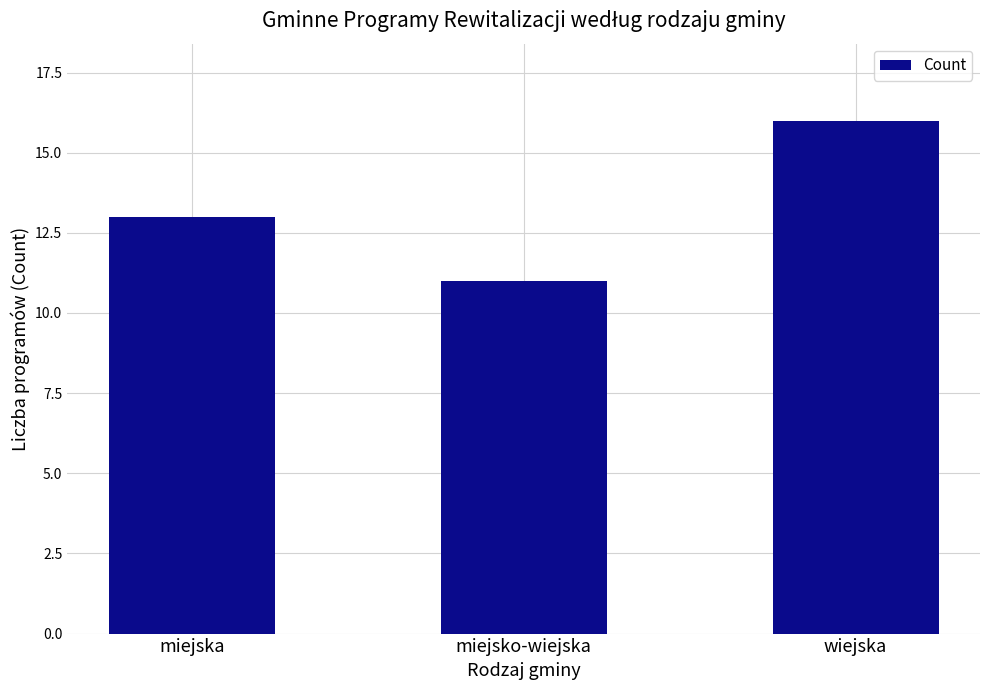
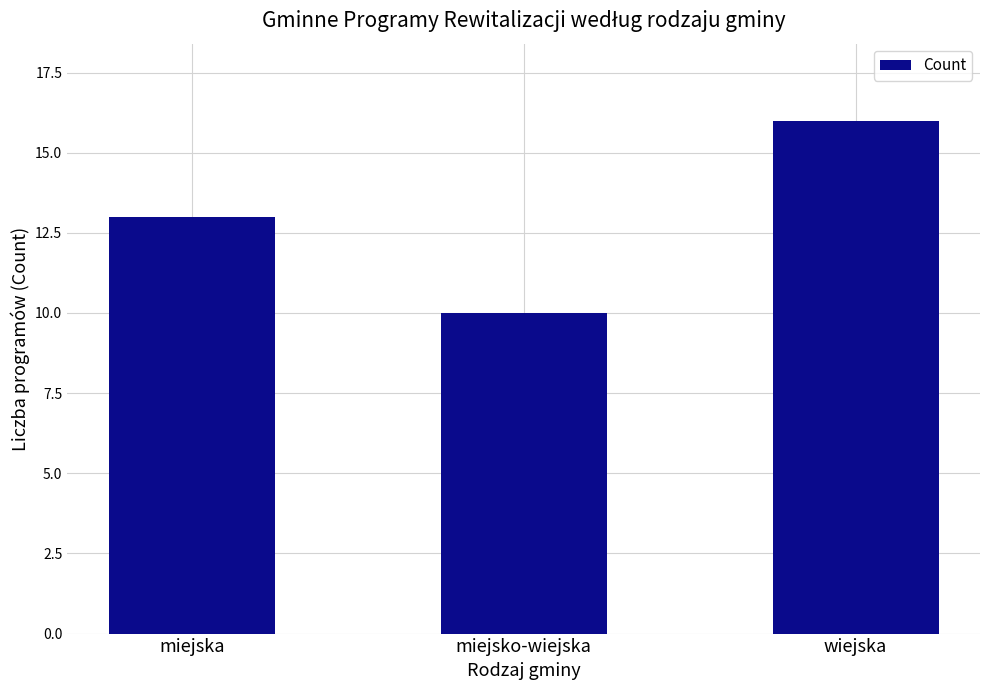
  {
    "miejska": 13,
-   "miejsko-wiejska": 11,
+   "miejsko-wiejska": 10,
    "wiejska": 16
  }
